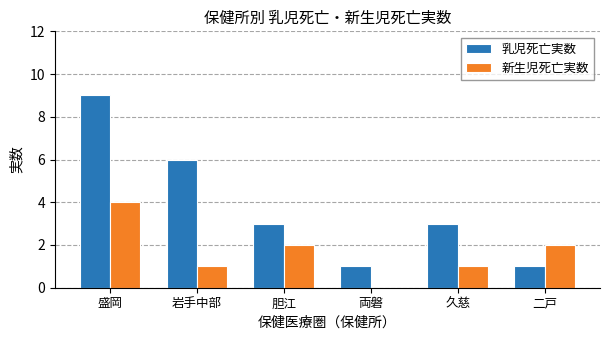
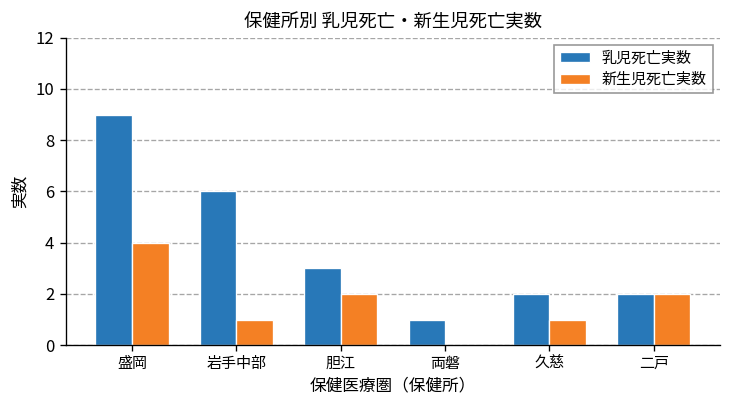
  {
    "乳児死亡実数": {
      "盛岡": 9,
      "岩手中部": 6,
      "胆江": 3,
      "両磐": 1,
-     "久慈": 3,
-     "二戸": 1
+     "久慈": 2,
+     "二戸": 2
    },
    "新生児死亡実数": {
      "盛岡": 4,
      "岩手中部": 1,
      "胆江": 2,
      "両磐": 0,
      "久慈": 1,
      "二戸": 2
    }
  }
